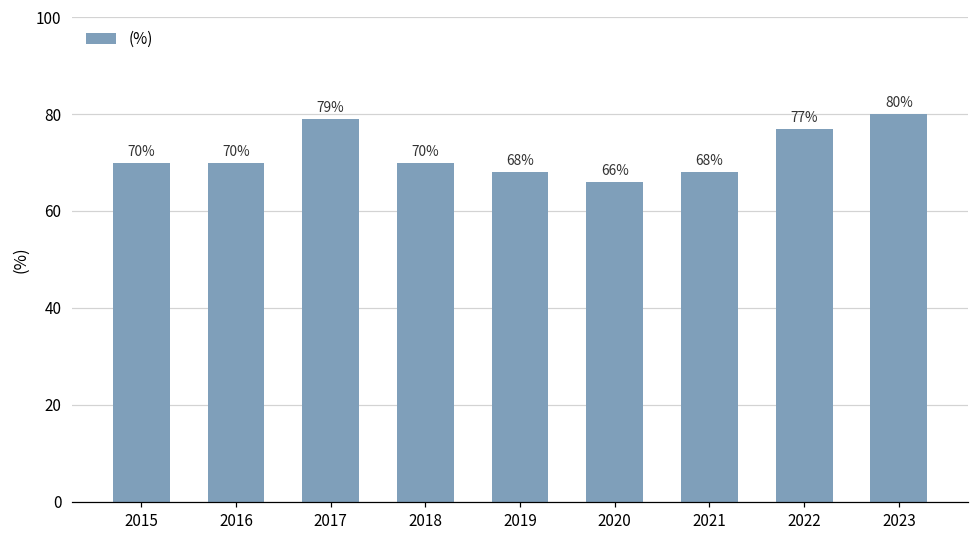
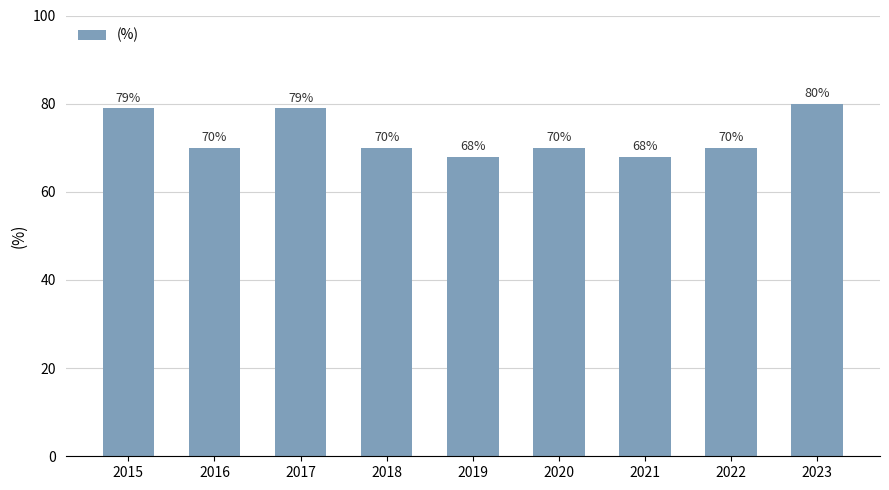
  {
-   "2015": "70%",
+   "2015": "79%",
    "2016": "70%",
    "2017": "79%",
    "2018": "70%",
    "2019": "68%",
-   "2020": "66%",
+   "2020": "70%",
    "2021": "68%",
-   "2022": "77%",
+   "2022": "70%",
    "2023": "80%"
  }
